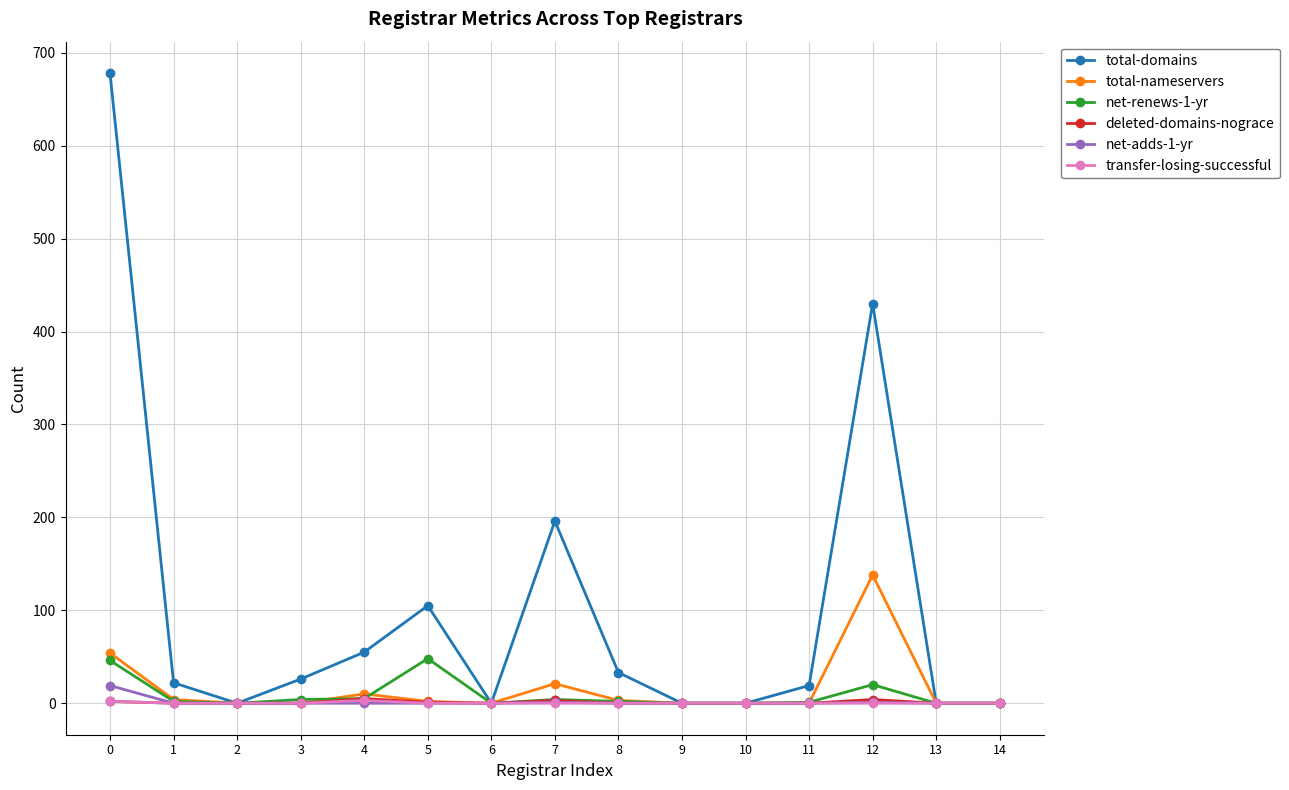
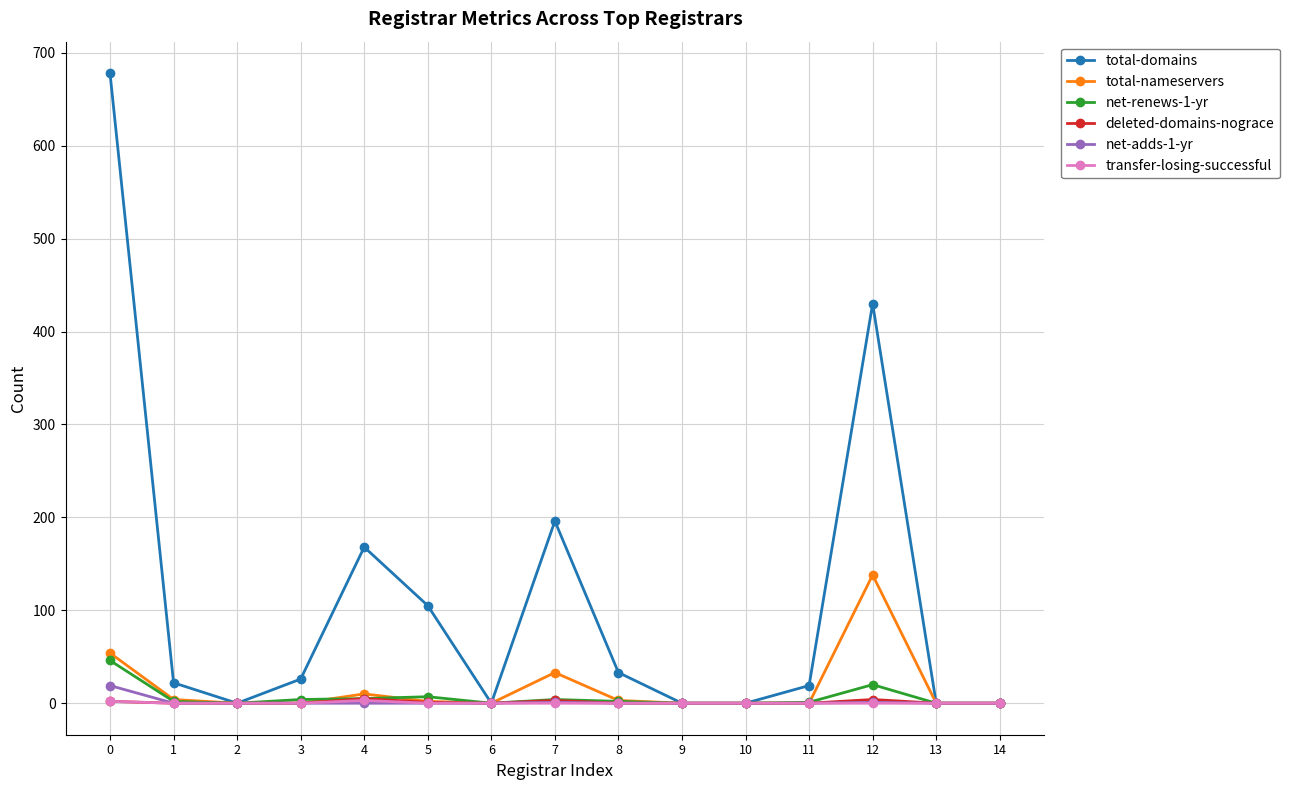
  {
    "total-domains": {
      "0": 680,
      "1": 20,
      "3": 30,
-     "4": 60,
+     "4": 170,
      "5": 110,
      "7": 200,
      "8": 30,
      "11": 20,
      "12": 430
    },
    "total-nameservers": {
      "0": 50,
      "4": 10,
-     "7": 20,
+     "7": 30,
      "12": 140
    },
    "net-renews-1-yr": {
      "0": 50,
      "3": 0,
-     "5": 50,
+     "5": 10,
      "12": 20
    },
    "deleted-domains-nograce": {
      "12": 0
    },
    "net-adds-1-yr": {
      "0": 20,
      "4": 0
    }
  }
